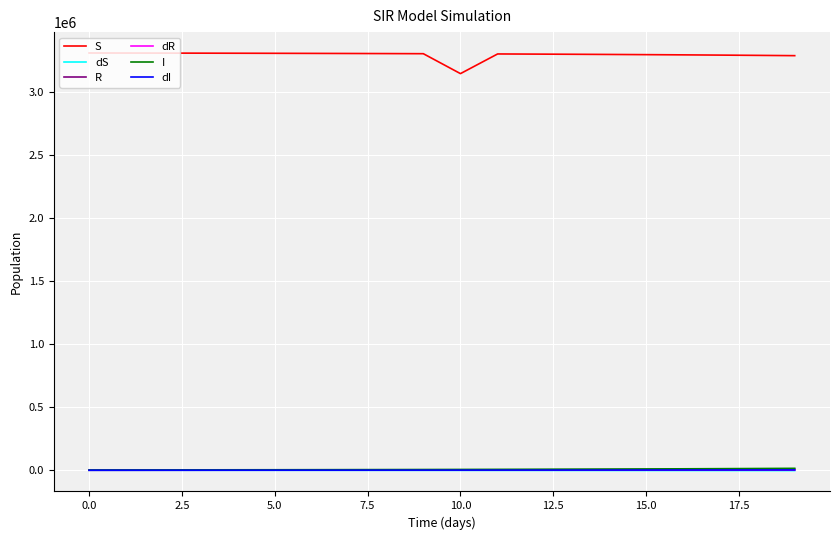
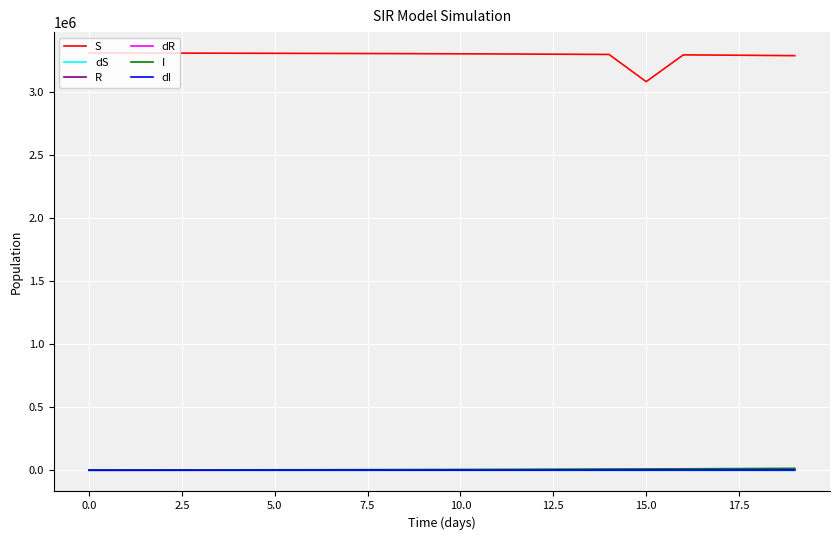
  {
    "S": {
      "5.0": 3310000,
-     "10.0": 3150000,
-     "15.0": 3300000
+     "10.0": 3310000,
+     "15.0": 3090000
    }
  }
